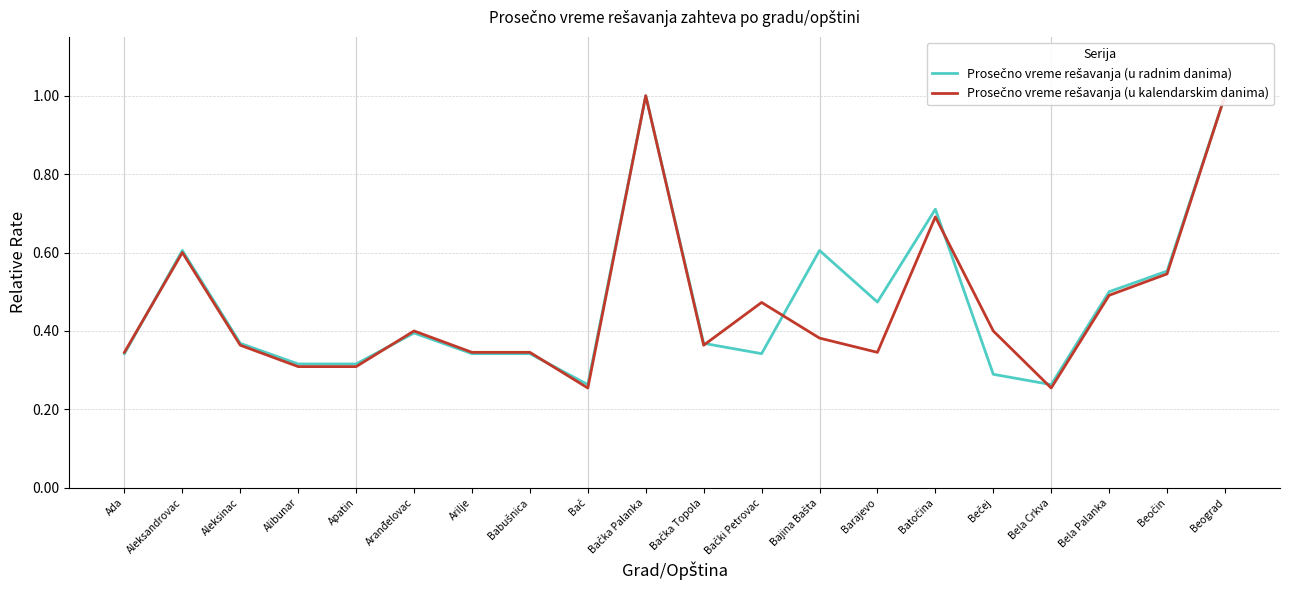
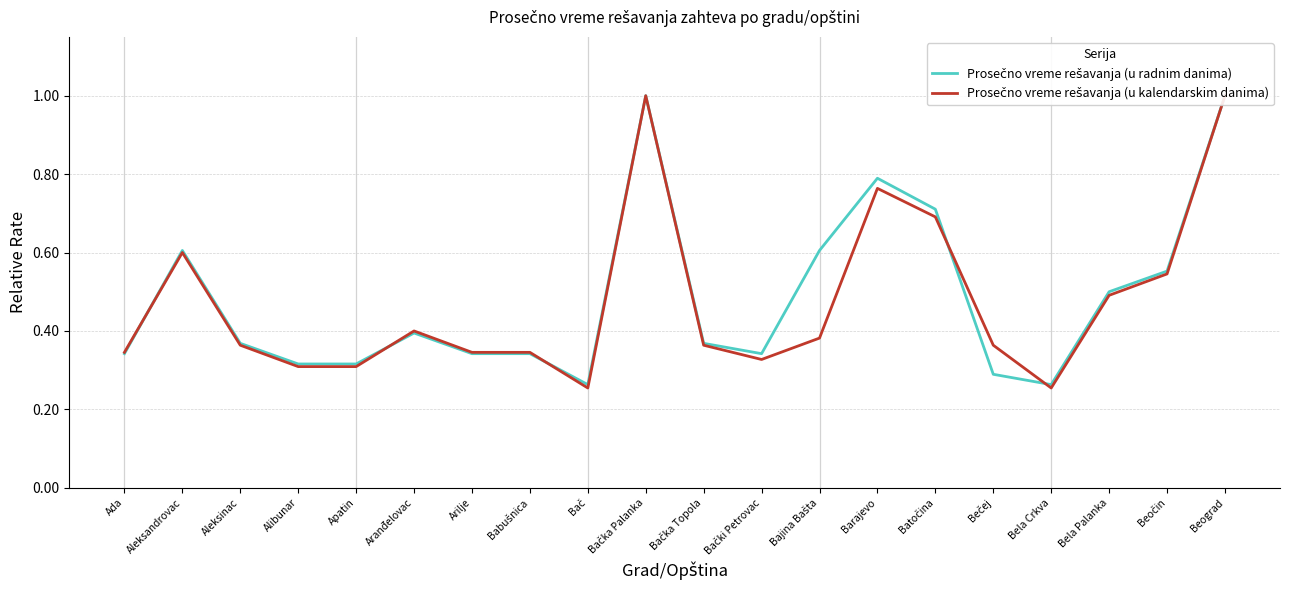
  {
    "Prosečno vreme rešavanja (u radnim danima)": {
      "Alibunar": 0.32,
      "Apatin": 0.32,
      "Bač": 0.26,
      "Bački Petrovac": 0.34,
      "Bajina Bašta": 0.61,
-     "Barajevo": 0.47,
+     "Barajevo": 0.79,
      "Batočina": 0.71,
      "Bečej": 0.29,
      "Bela Crkva": 0.26,
      "Bela Palanka": 0.50,
      "Beočin": 0.55
    },
    "Prosečno vreme rešavanja (u kalendarskim danima)": {
      "Alibunar": 0.31,
      "Apatin": 0.31,
      "Bač": 0.25,
-     "Bački Petrovac": 0.47,
+     "Bački Petrovac": 0.33,
      "Bajina Bašta": 0.38,
-     "Barajevo": 0.35,
+     "Barajevo": 0.76,
      "Batočina": 0.69,
-     "Bečej": 0.40,
+     "Bečej": 0.36,
      "Bela Crkva": 0.25,
      "Bela Palanka": 0.49,
      "Beočin": 0.55
    }
  }
